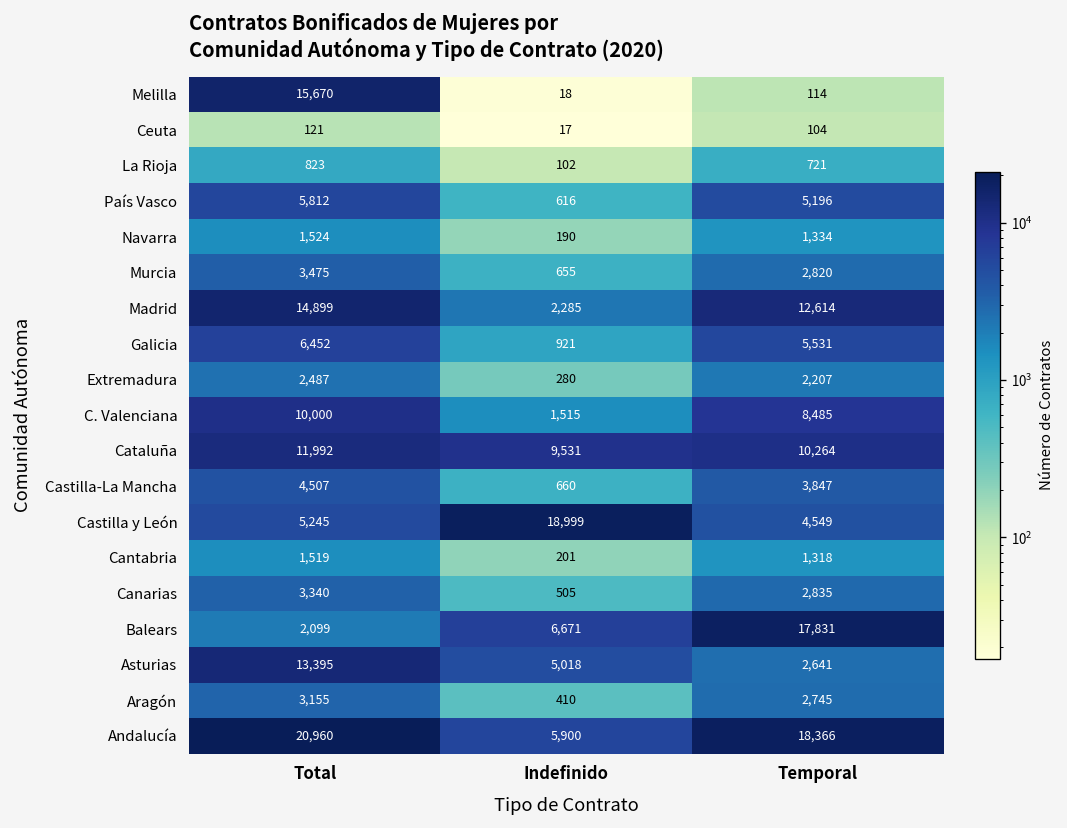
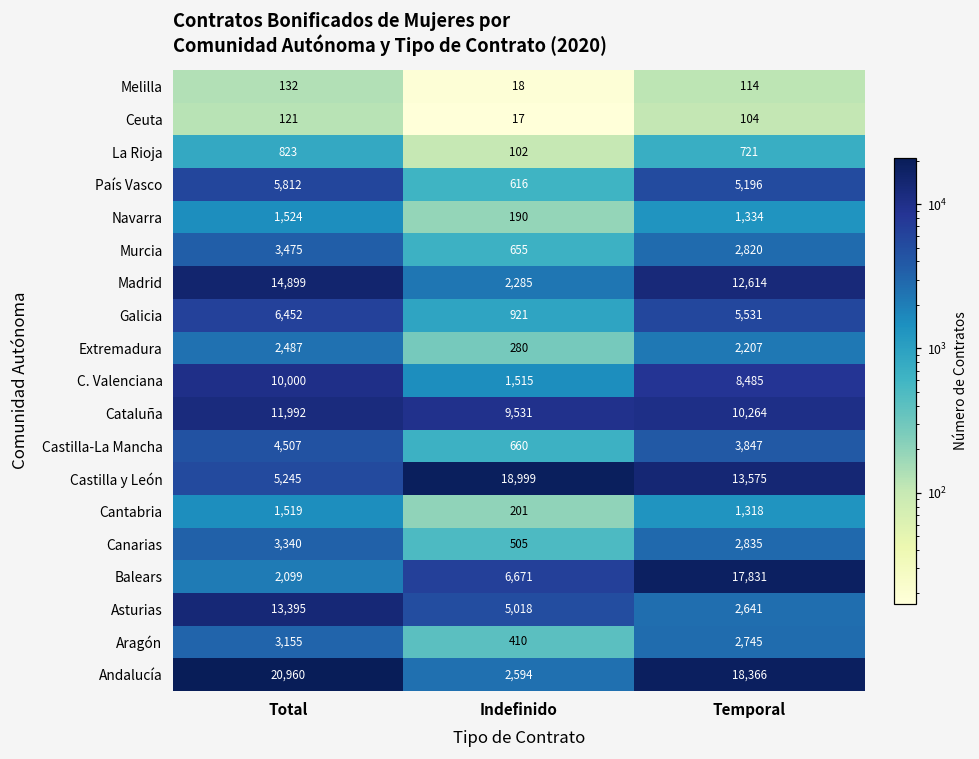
  {
    "Melilla": {
-     "Total": "15,670",
+     "Total": "132",
      "Indefinido": "18",
      "Temporal": "114"
    },
    "Ceuta": {
      "Total": "121",
      "Indefinido": "17",
      "Temporal": "104"
    },
    "La Rioja": {
      "Total": "823",
      "Indefinido": "102",
      "Temporal": "721"
    },
    "País Vasco": {
      "Total": "5,812",
      "Indefinido": "616",
      "Temporal": "5,196"
    },
    "Navarra": {
      "Total": "1,524",
      "Indefinido": "190",
      "Temporal": "1,334"
    },
    "Murcia": {
      "Total": "3,475",
      "Indefinido": "655",
      "Temporal": "2,820"
    },
    "Madrid": {
      "Total": "14,899",
      "Indefinido": "2,285",
      "Temporal": "12,614"
    },
    "Galicia": {
      "Total": "6,452",
      "Indefinido": "921",
      "Temporal": "5,531"
    },
    "Extremadura": {
      "Total": "2,487",
      "Indefinido": "280",
      "Temporal": "2,207"
    },
    "C. Valenciana": {
      "Total": "10,000",
      "Indefinido": "1,515",
      "Temporal": "8,485"
    },
    "Cataluña": {
      "Total": "11,992",
      "Indefinido": "9,531",
      "Temporal": "10,264"
    },
    "Castilla-La Mancha": {
      "Total": "4,507",
      "Indefinido": "660",
      "Temporal": "3,847"
    },
    "Castilla y León": {
      "Total": "5,245",
      "Indefinido": "18,999",
-     "Temporal": "4,549"
+     "Temporal": "13,575"
    },
    "Cantabria": {
      "Total": "1,519",
      "Indefinido": "201",
      "Temporal": "1,318"
    },
    "Canarias": {
      "Total": "3,340",
      "Indefinido": "505",
      "Temporal": "2,835"
    },
    "Balears": {
      "Total": "2,099",
      "Indefinido": "6,671",
      "Temporal": "17,831"
    },
    "Asturias": {
      "Total": "13,395",
      "Indefinido": "5,018",
      "Temporal": "2,641"
    },
    "Aragón": {
      "Total": "3,155",
      "Indefinido": "410",
      "Temporal": "2,745"
    },
    "Andalucía": {
      "Total": "20,960",
-     "Indefinido": "5,900",
+     "Indefinido": "2,594",
      "Temporal": "18,366"
    }
  }
